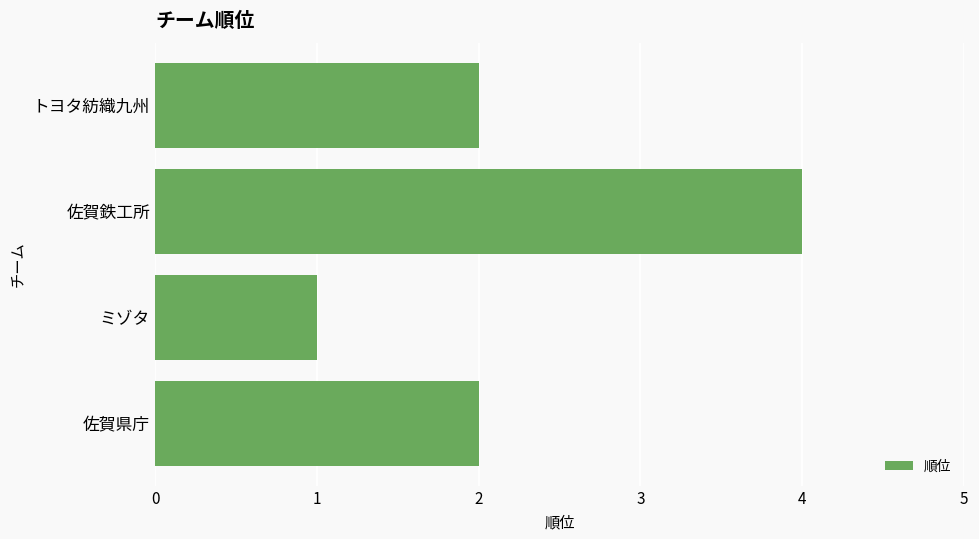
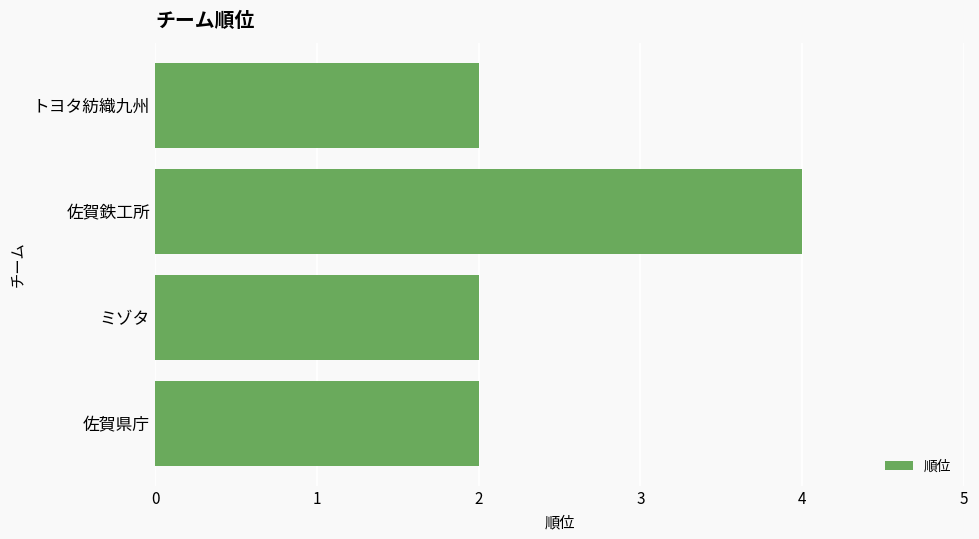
  {
    "トヨタ紡織九州": 2,
    "佐賀鉄工所": 4,
-   "ミゾタ": 1,
+   "ミゾタ": 2,
    "佐賀県庁": 2
  }
